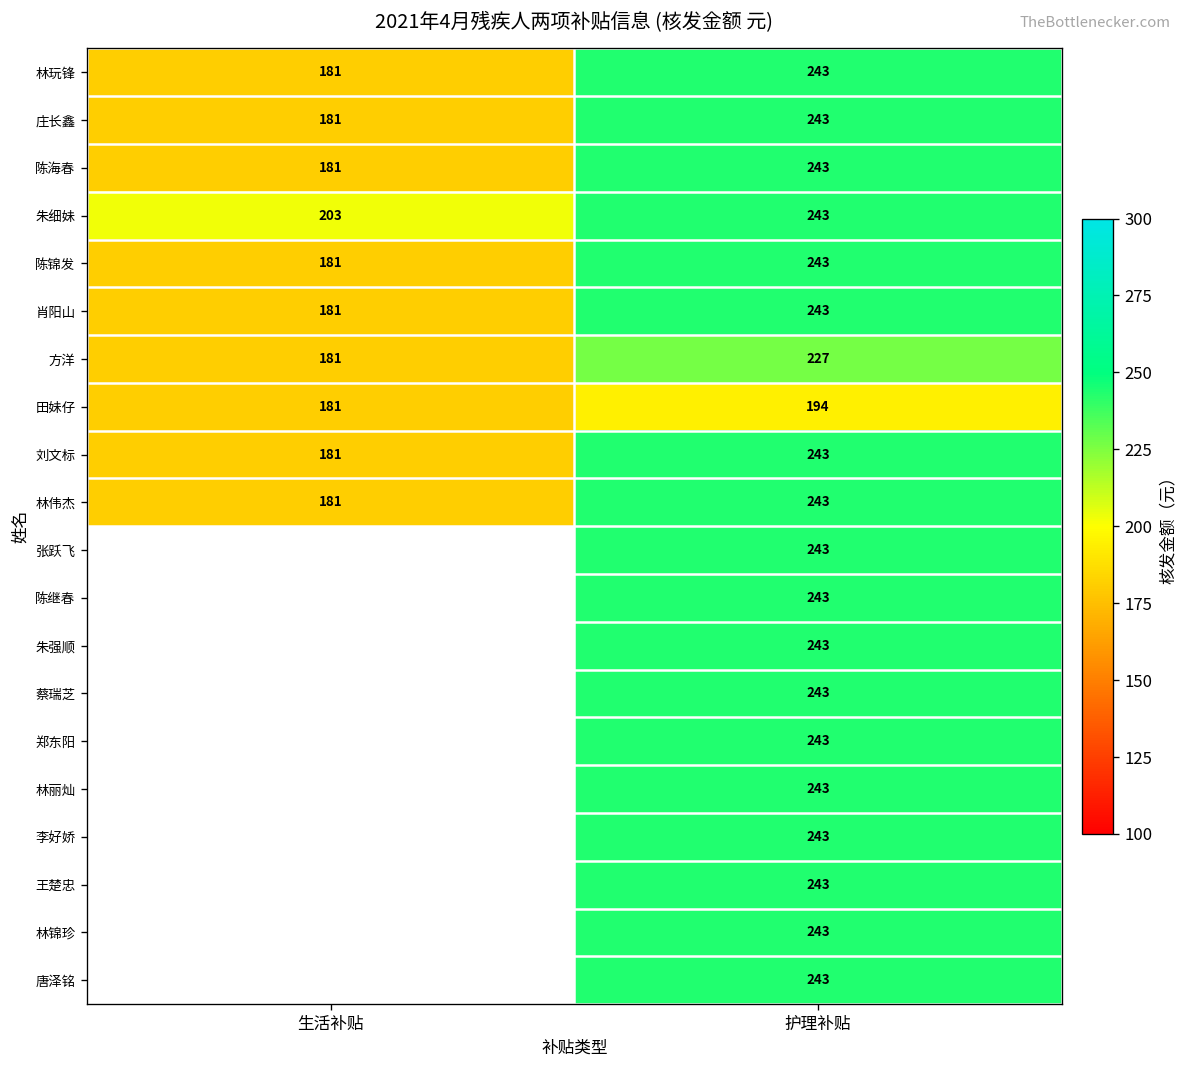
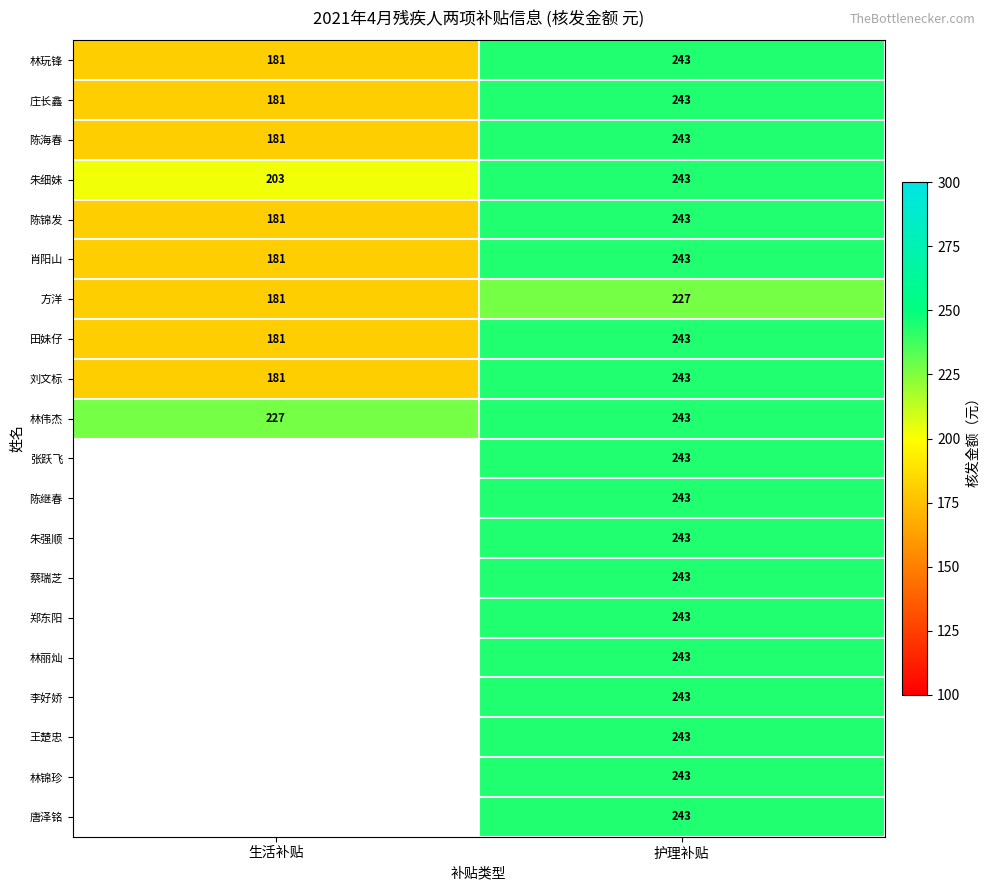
  {
    "林玩锋": {
      "生活补贴": 181,
      "护理补贴": 243
    },
    "庄长鑫": {
      "生活补贴": 181,
      "护理补贴": 243
    },
    "陈海春": {
      "生活补贴": 181,
      "护理补贴": 243
    },
    "朱细妹": {
      "生活补贴": 203,
      "护理补贴": 243
    },
    "陈锦发": {
      "生活补贴": 181,
      "护理补贴": 243
    },
    "肖阳山": {
      "生活补贴": 181,
      "护理补贴": 243
    },
    "方洋": {
      "生活补贴": 181,
      "护理补贴": 227
    },
    "田妹仔": {
      "生活补贴": 181,
-     "护理补贴": 194
+     "护理补贴": 243
    },
    "刘文标": {
      "生活补贴": 181,
      "护理补贴": 243
    },
    "林伟杰": {
-     "生活补贴": 181,
+     "生活补贴": 227,
      "护理补贴": 243
    },
    "张跃飞": {
      "护理补贴": 243
    },
    "陈继春": {
      "护理补贴": 243
    },
    "朱强顺": {
      "护理补贴": 243
    },
    "蔡瑞芝": {
      "护理补贴": 243
    },
    "郑东阳": {
      "护理补贴": 243
    },
    "林丽灿": {
      "护理补贴": 243
    },
    "李好娇": {
      "护理补贴": 243
    },
    "王楚忠": {
      "护理补贴": 243
    },
    "林锦珍": {
      "护理补贴": 243
    },
    "唐泽铭": {
      "护理补贴": 243
    }
  }
